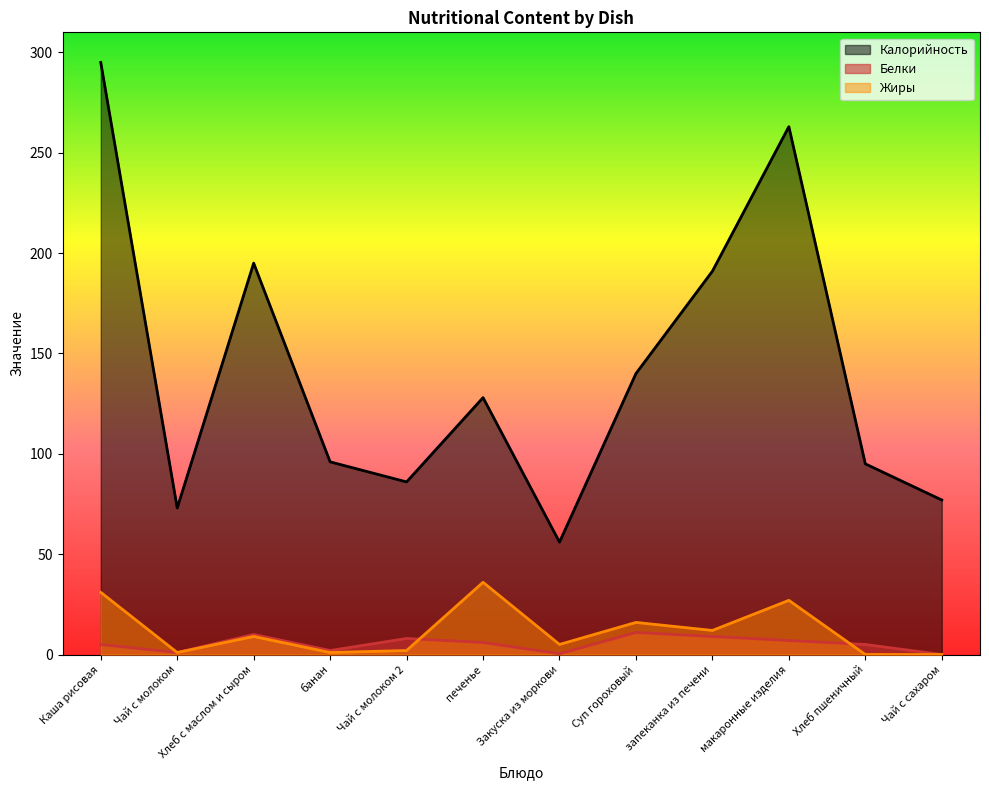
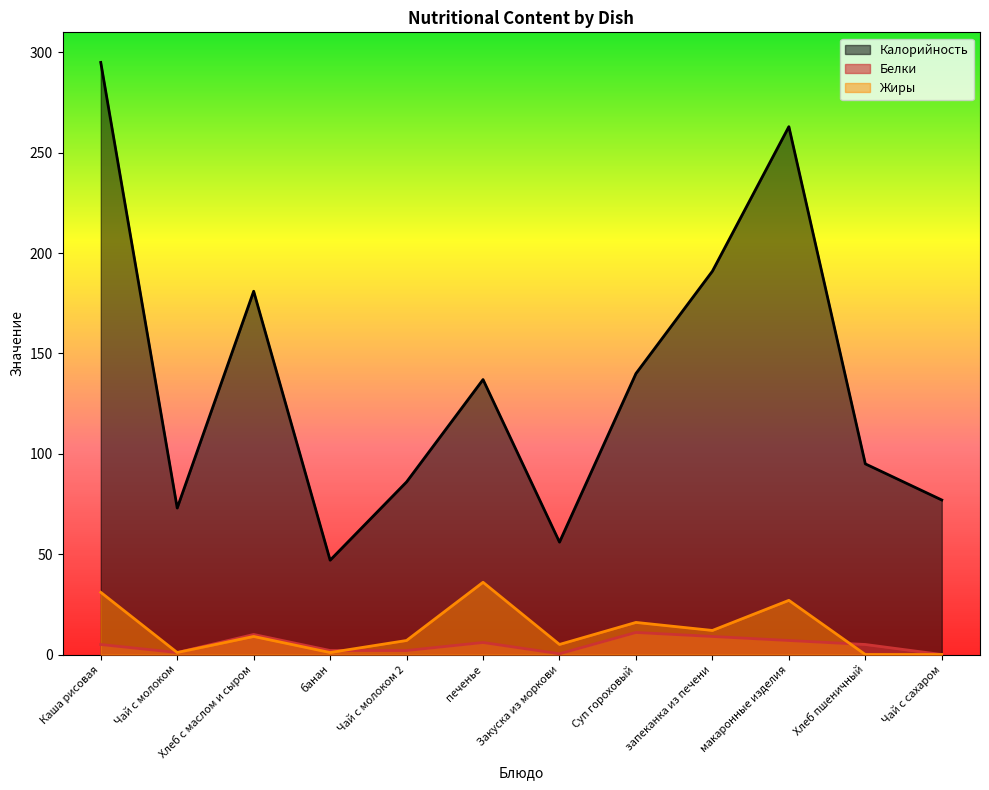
  {
    "Калорийность": {
      "Каша рисовая": 295,
      "Чай с молоком": 73,
-     "Хлеб с маслом и сыром": 195,
-     "банан": 96,
+     "Хлеб с маслом и сыром": 181,
+     "банан": 47,
      "Чай с молоком 2": 86,
-     "печенье": 128,
+     "печенье": 137,
      "Закуска из моркови": 56,
      "Суп гороховый": 140,
      "запеканка из печени": 191,
      "макаронные изделия": 263,
      "Хлеб пшеничный": 95,
      "Чай с сахаром": 77
    },
    "Белки": {
      "Каша рисовая": 5,
-     "Чай с молоком 2": 8,
+     "Чай с молоком 2": 2,
      "печенье": 6,
      "Закуска из моркови": 0,
      "Суп гороховый": 11,
      "запеканка из печени": 9,
      "макаронные изделия": 7,
      "Хлеб пшеничный": 5
    },
    "Жиры": {
      "Каша рисовая": 31,
-     "Чай с молоком 2": 2,
+     "Чай с молоком 2": 7,
      "печенье": 36,
      "Закуска из моркови": 5,
      "Суп гороховый": 16,
      "запеканка из печени": 12,
      "макаронные изделия": 27,
      "Хлеб пшеничный": 0
    }
  }
